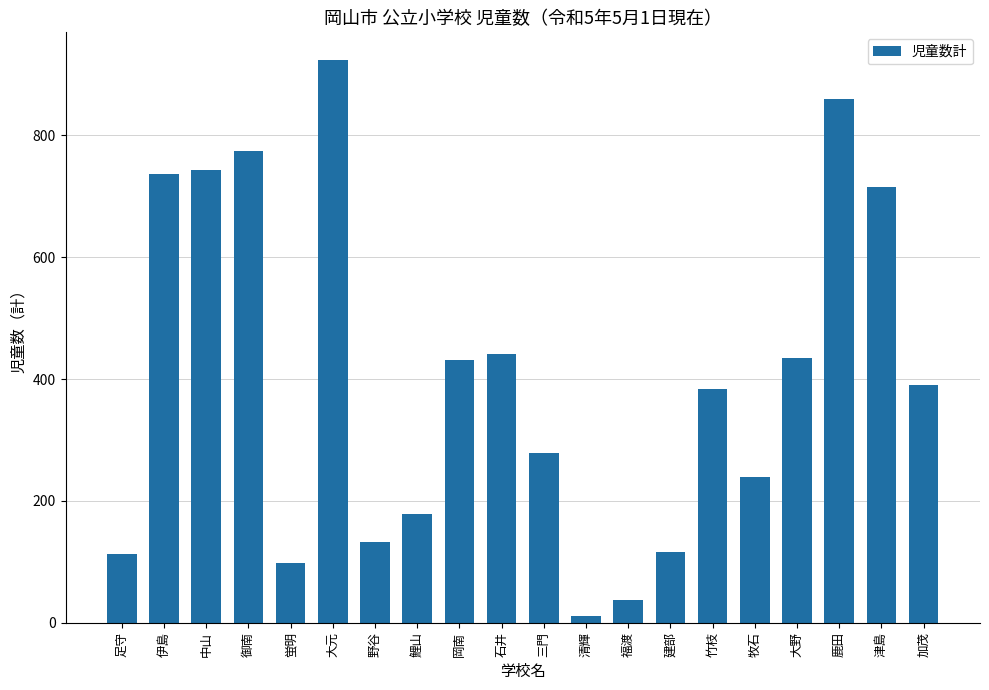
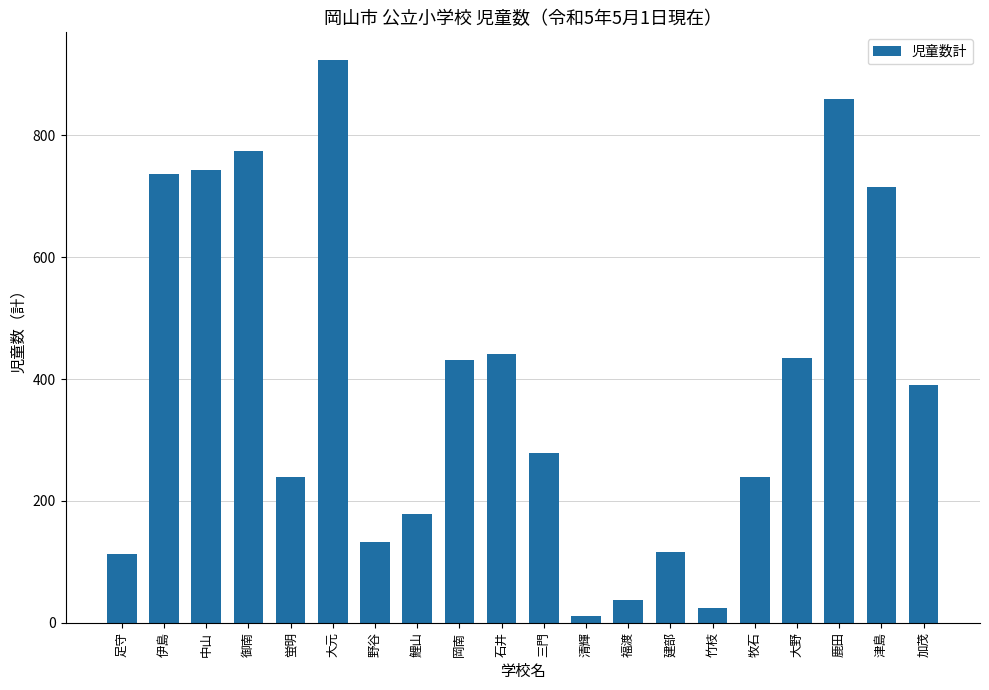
  {
    "足守": 110,
    "伊島": 740,
    "中山": 740,
    "御南": 770,
-   "蛍明": 100,
+   "蛍明": 240,
    "大元": 920,
    "野谷": 130,
    "鯉山": 180,
    "岡南": 430,
    "石井": 440,
    "三門": 280,
    "清輝": 10,
    "福渡": 40,
    "建部": 120,
-   "竹枝": 380,
+   "竹枝": 20,
    "牧石": 240,
    "大野": 440,
    "鹿田": 860,
    "津島": 720,
    "加茂": 390
  }
